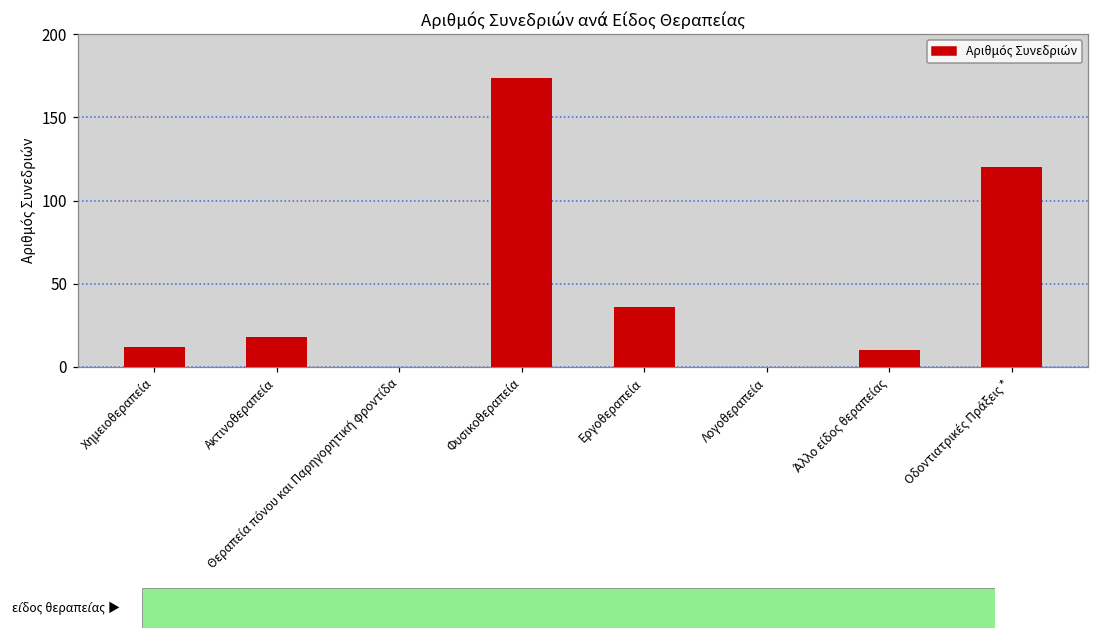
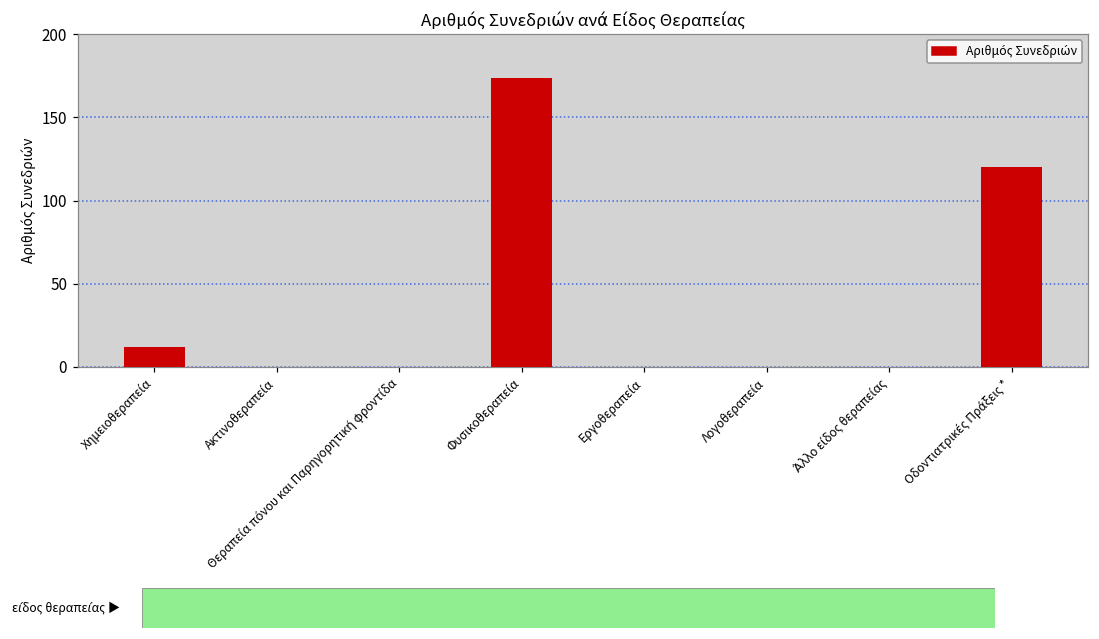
  {
    "Χημειοθεραπεία": 12,
-   "Ακτινοθεραπεία": 18,
+   "Ακτινοθεραπεία": 0,
    "Θεραπεία πόνου και Παρηγορητική φροντίδα": 0,
    "Φυσικοθεραπεία": 174,
-   "Εργοθεραπεία": 36,
+   "Εργοθεραπεία": 0,
    "Λογοθεραπεία": 0,
-   "Άλλο είδος θεραπείας": 10,
+   "Άλλο είδος θεραπείας": 0,
    "Οδοντιατρικές Πράξεις *": 120
  }
